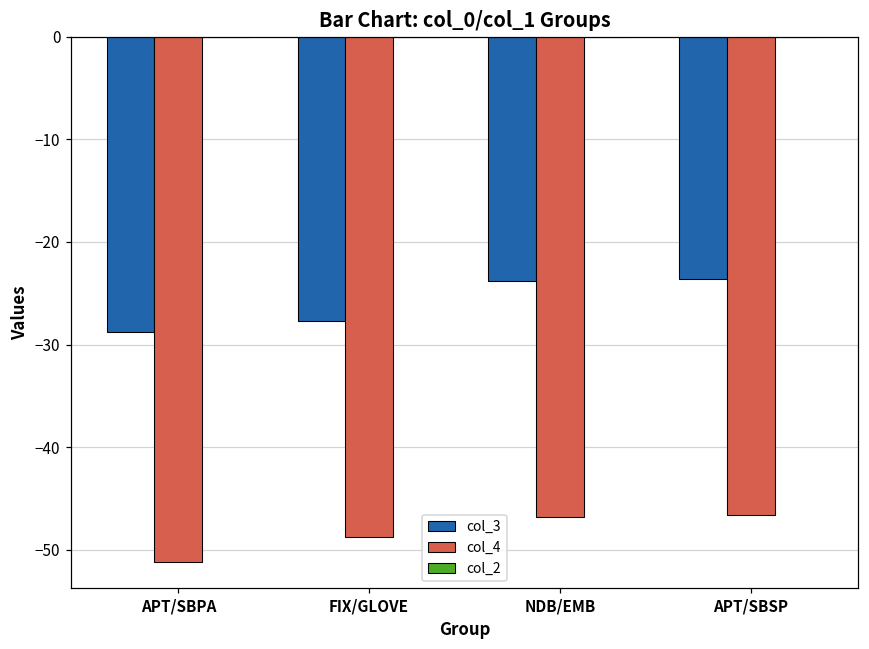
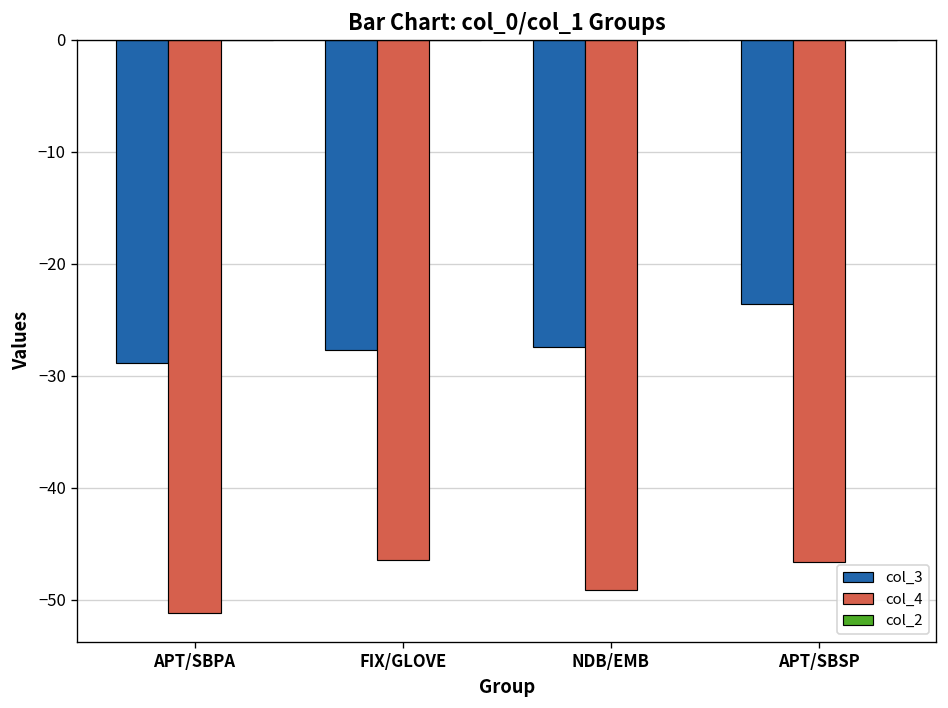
  {
    "col_3": {
      "APT/SBPA": -29,
      "FIX/GLOVE": -28,
-     "NDB/EMB": -24,
+     "NDB/EMB": -27,
      "APT/SBSP": -24
    },
    "col_4": {
      "APT/SBPA": -51,
-     "FIX/GLOVE": -49,
-     "NDB/EMB": -47,
+     "FIX/GLOVE": -46,
+     "NDB/EMB": -49,
      "APT/SBSP": -47
    },
    "col_2": {
      "APT/SBPA": 0,
      "FIX/GLOVE": 0,
      "NDB/EMB": 0,
      "APT/SBSP": 0
    }
  }
